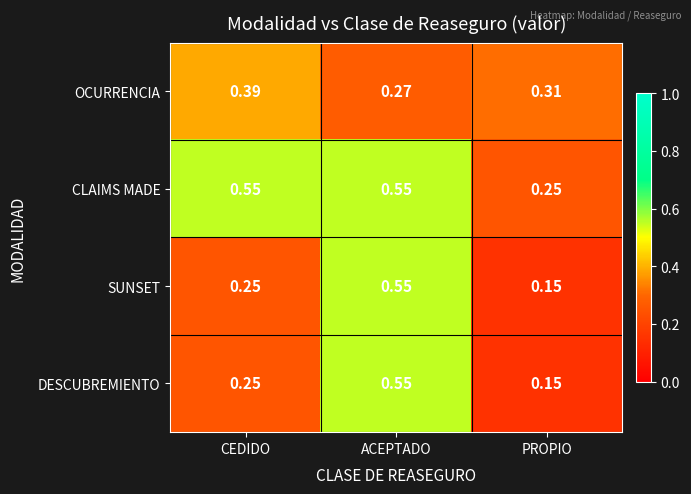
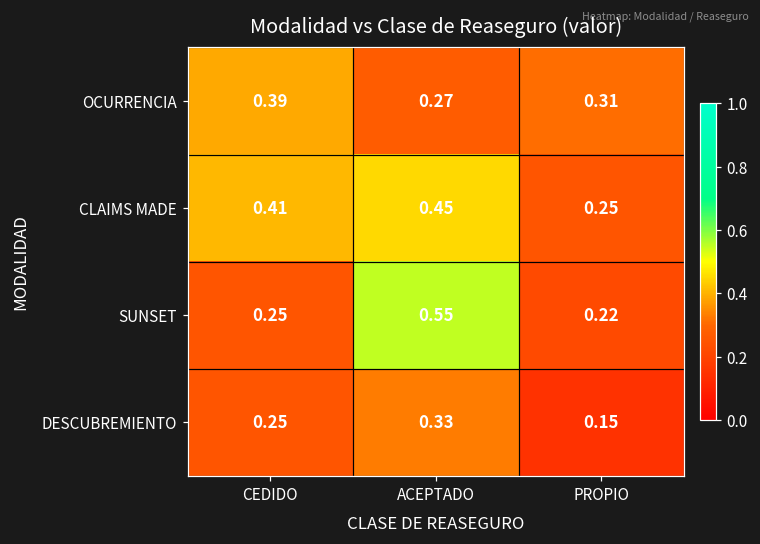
  {
    "OCURRENCIA": {
      "CEDIDO": 0.39,
      "ACEPTADO": 0.27,
      "PROPIO": 0.31
    },
    "CLAIMS MADE": {
-     "CEDIDO": 0.55,
-     "ACEPTADO": 0.55,
+     "CEDIDO": 0.41,
+     "ACEPTADO": 0.45,
      "PROPIO": 0.25
    },
    "SUNSET": {
      "CEDIDO": 0.25,
      "ACEPTADO": 0.55,
-     "PROPIO": 0.15
+     "PROPIO": 0.22
    },
    "DESCUBREMIENTO": {
      "CEDIDO": 0.25,
-     "ACEPTADO": 0.55,
+     "ACEPTADO": 0.33,
      "PROPIO": 0.15
    }
  }
